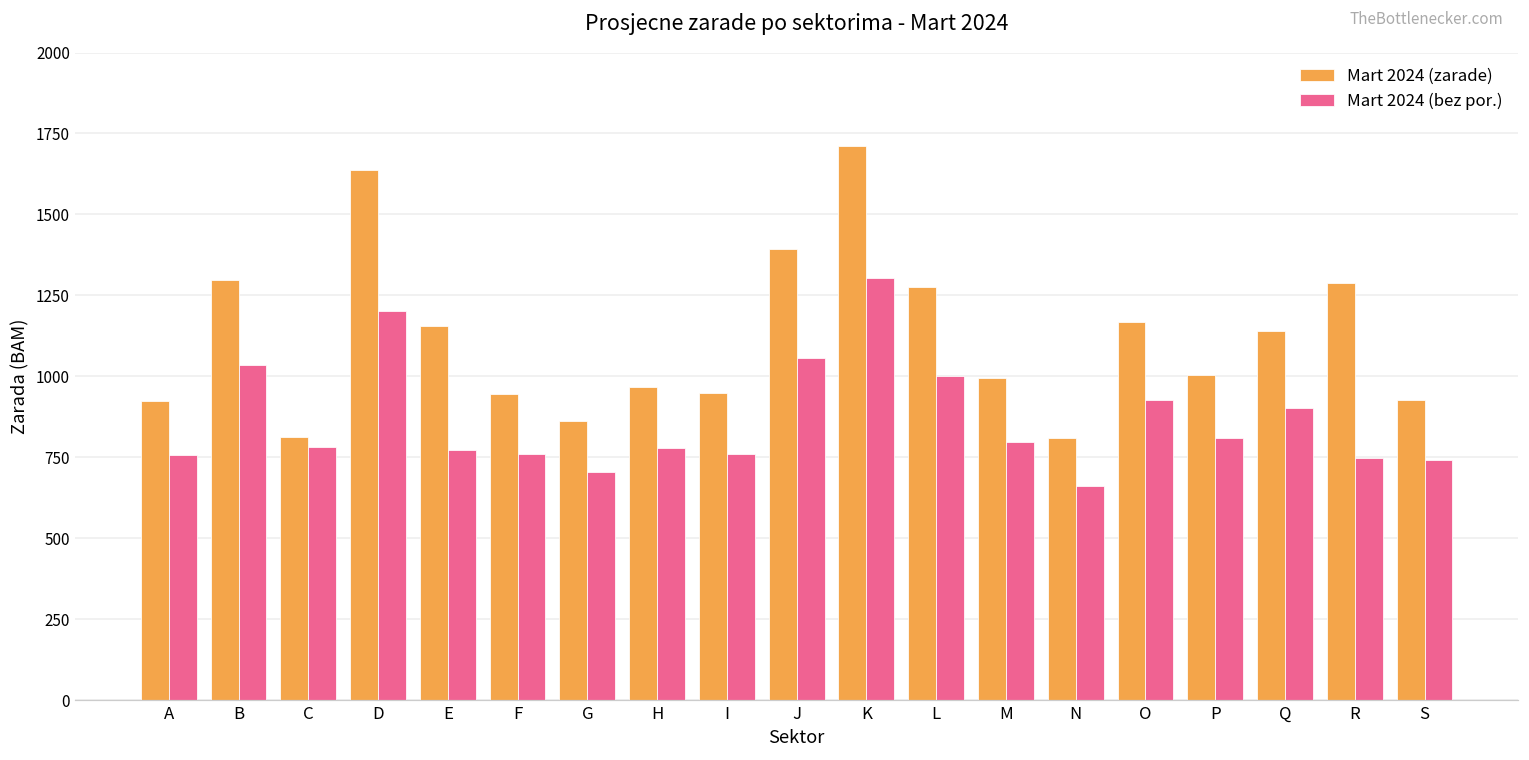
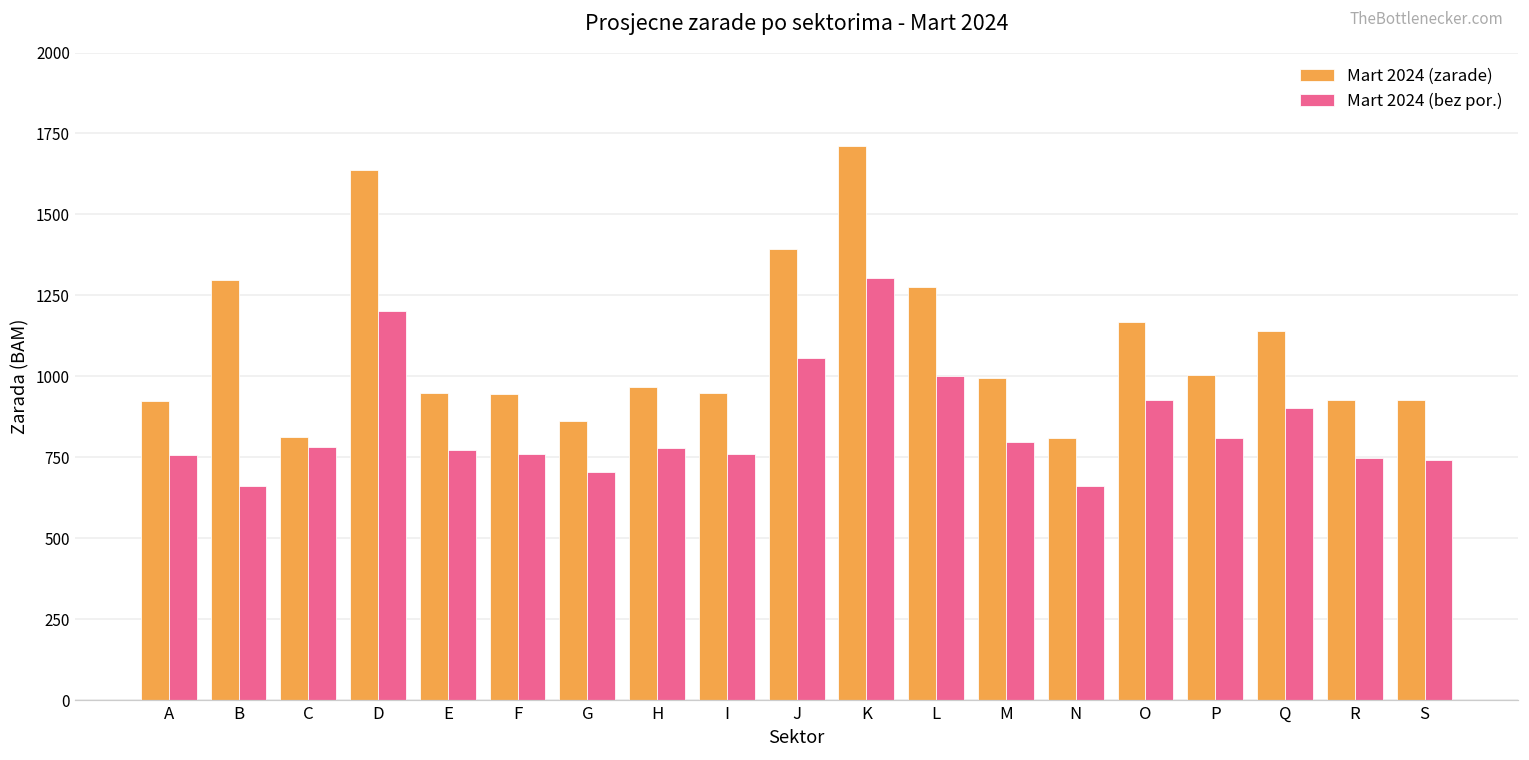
  {
    "Mart 2024 (zarade)": {
      "A": 920,
      "B": 1300,
      "C": 810,
      "D": 1640,
-     "E": 1160,
+     "E": 950,
      "F": 950,
      "G": 860,
      "H": 970,
      "I": 950,
      "J": 1390,
      "K": 1710,
      "L": 1280,
      "M": 990,
      "N": 810,
      "O": 1170,
      "P": 1010,
      "Q": 1140,
-     "R": 1290,
+     "R": 930,
      "S": 930
    },
    "Mart 2024 (bez por.)": {
      "A": 760,
-     "B": 1040,
+     "B": 660,
      "C": 780,
      "D": 1200,
      "E": 770,
      "F": 760,
      "G": 700,
      "H": 780,
      "I": 760,
      "J": 1060,
      "K": 1300,
      "L": 1000,
      "M": 800,
      "N": 660,
      "O": 930,
      "P": 810,
      "Q": 900,
      "R": 750,
      "S": 740
    }
  }
